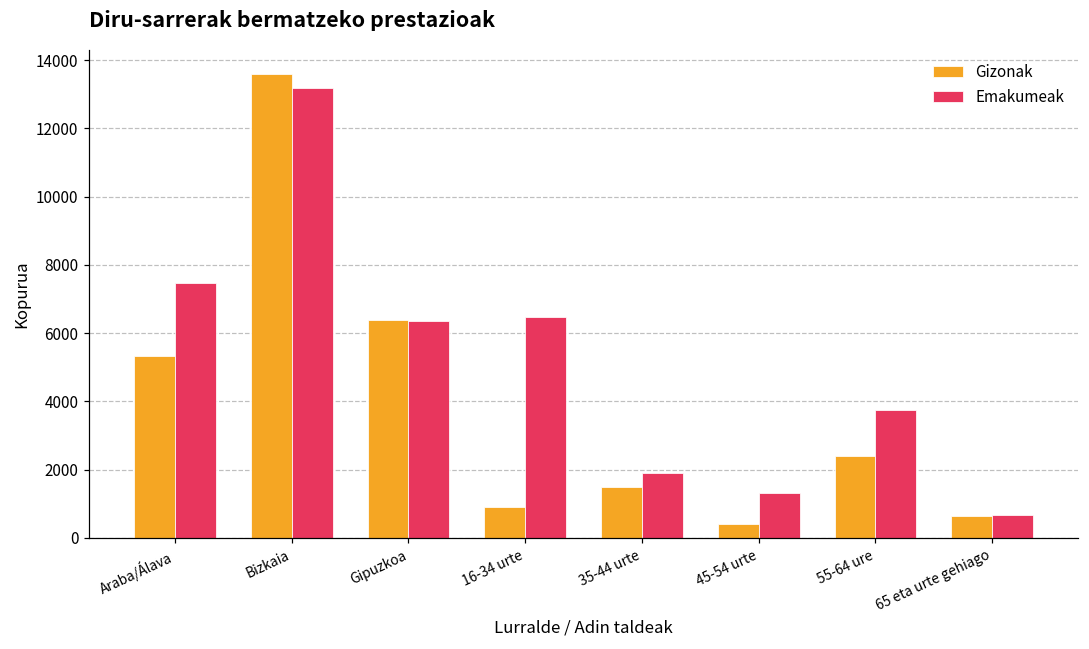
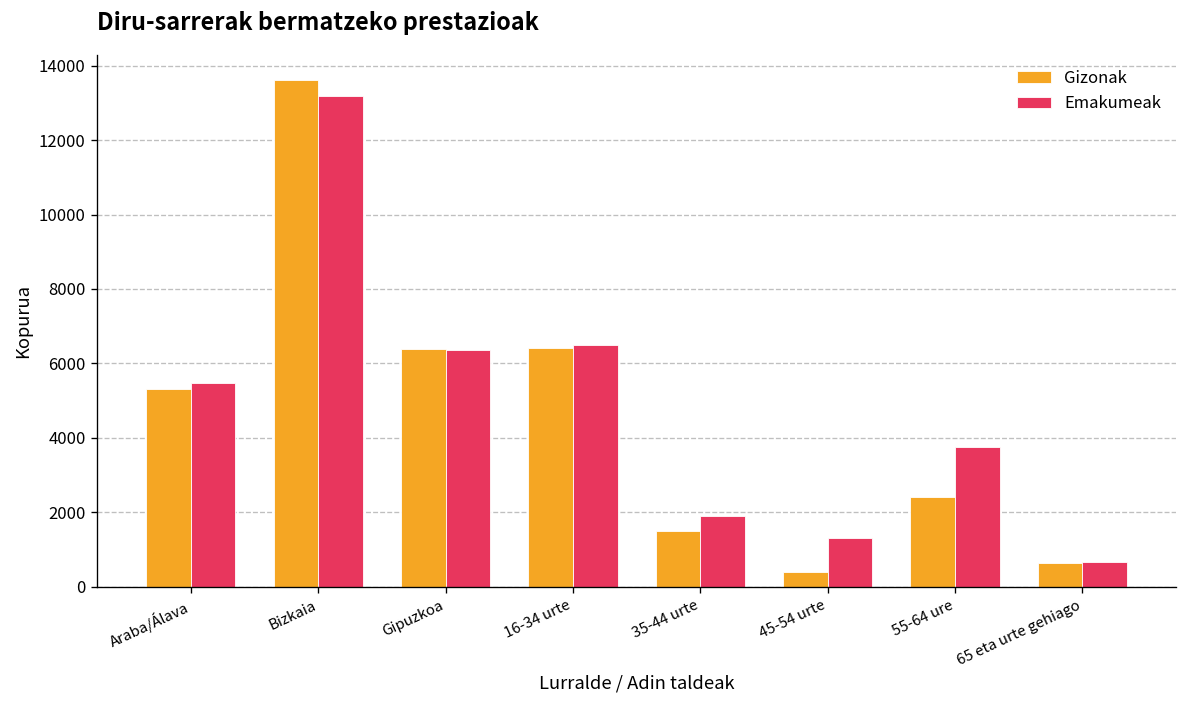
  {
    "Gizonak": {
      "Araba/Álava": 5300,
      "Bizkaia": 13600,
      "Gipuzkoa": 6400,
-     "16-34 urte": 900,
+     "16-34 urte": 6400,
      "35-44 urte": 1500,
      "45-54 urte": 400,
      "55-64 ure": 2400,
      "65 eta urte gehiago": 600
    },
    "Emakumeak": {
-     "Araba/Álava": 7500,
+     "Araba/Álava": 5500,
      "Bizkaia": 13200,
      "Gipuzkoa": 6400,
      "16-34 urte": 6500,
      "35-44 urte": 1900,
      "45-54 urte": 1300,
      "55-64 ure": 3700,
      "65 eta urte gehiago": 700
    }
  }
